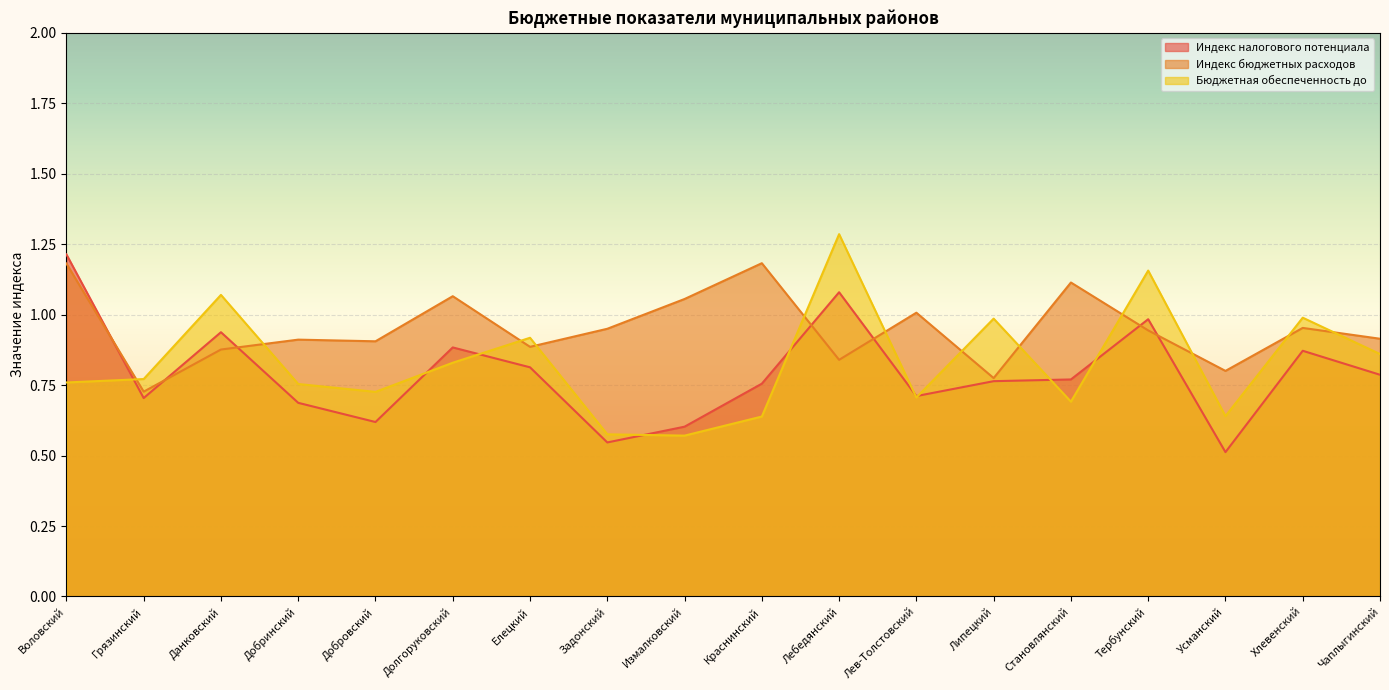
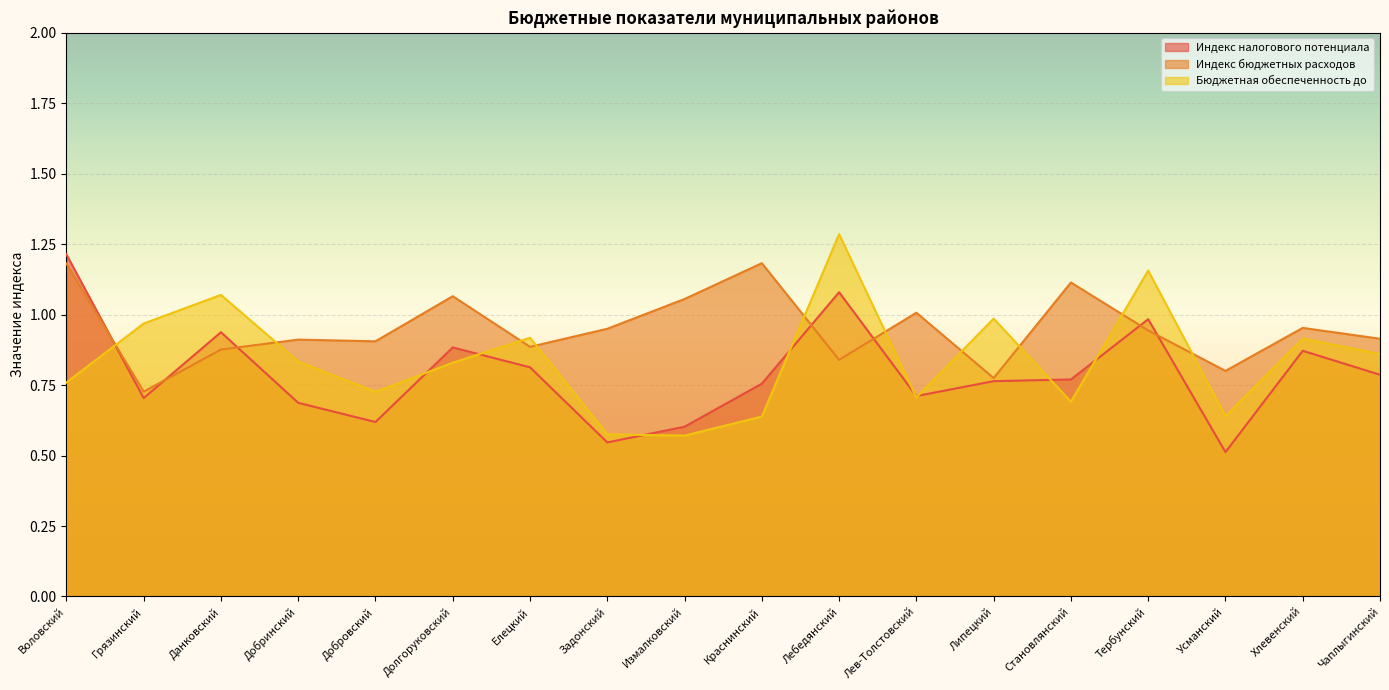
  {
    "Бюджетная обеспеченность до": {
      "Воловский": 0.76,
-     "Грязинский": 0.77,
+     "Грязинский": 0.97,
      "Данковский": 1.07,
-     "Добринский": 0.75,
+     "Добринский": 0.83,
      "Добровский": 0.73,
      "Долгоруковский": 0.83,
      "Елецкий": 0.92,
      "Задонский": 0.58,
      "Измалковский": 0.57,
      "Краснинский": 0.64,
      "Лебедянский": 1.29,
      "Липецкий": 0.99,
      "Становлянский": 0.69,
      "Тербунский": 1.16,
      "Усманский": 0.64,
-     "Хлевенский": 0.99,
+     "Хлевенский": 0.91,
      "Чаплыгинский": 0.86
    }
  }
